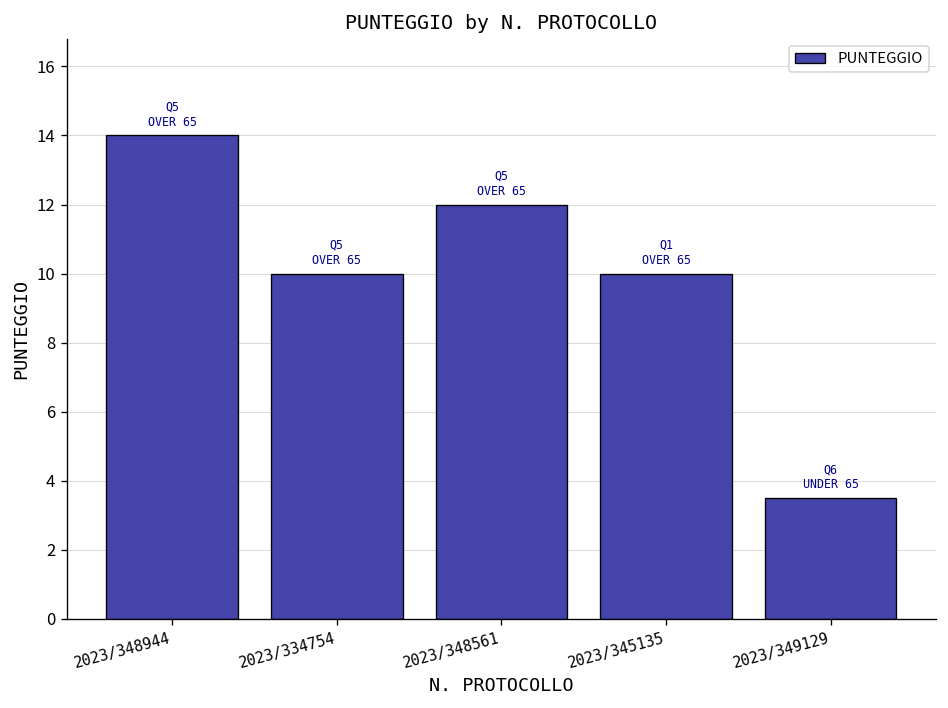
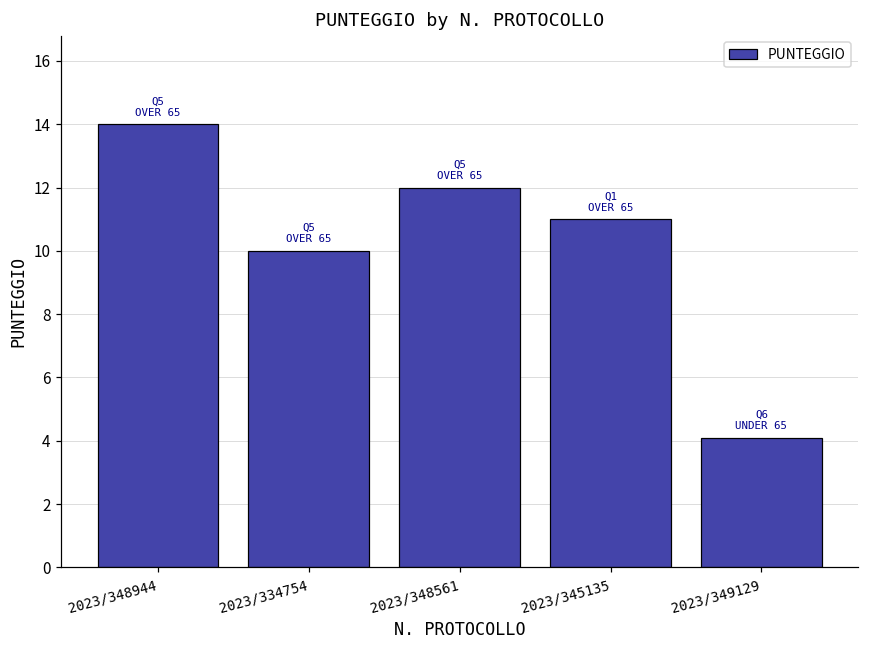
  {
-   "2023/345135": 10,
-   "2023/349129": 3.5
+   "2023/345135": 11,
+   "2023/349129": 4.1
  }
